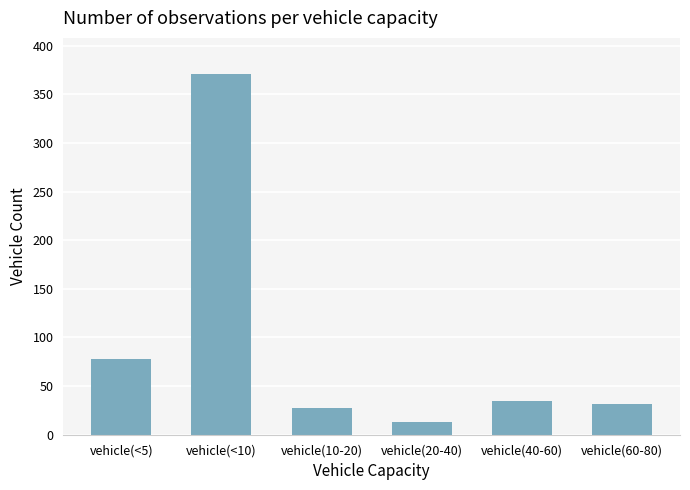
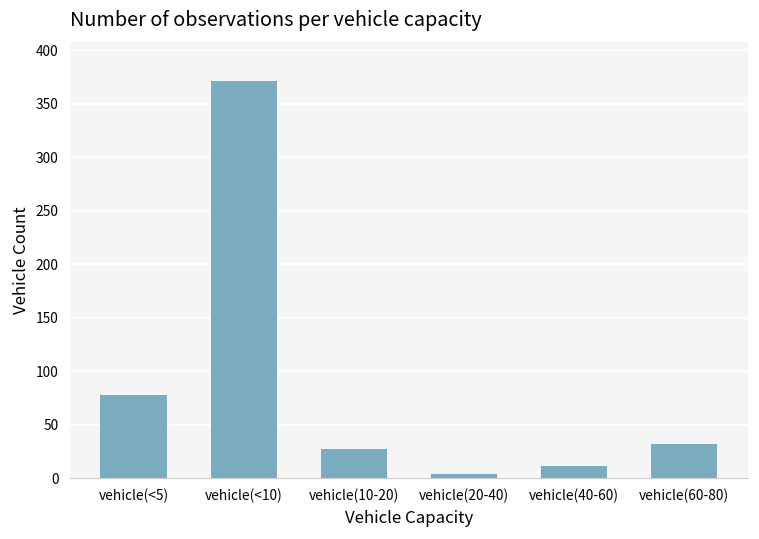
  {
    "vehicle(<5)": 80,
    "vehicle(<10)": 370,
    "vehicle(10-20)": 30,
-   "vehicle(20-40)": 10,
-   "vehicle(40-60)": 40,
+   "vehicle(20-40)": 0,
+   "vehicle(40-60)": 10,
    "vehicle(60-80)": 30
  }
